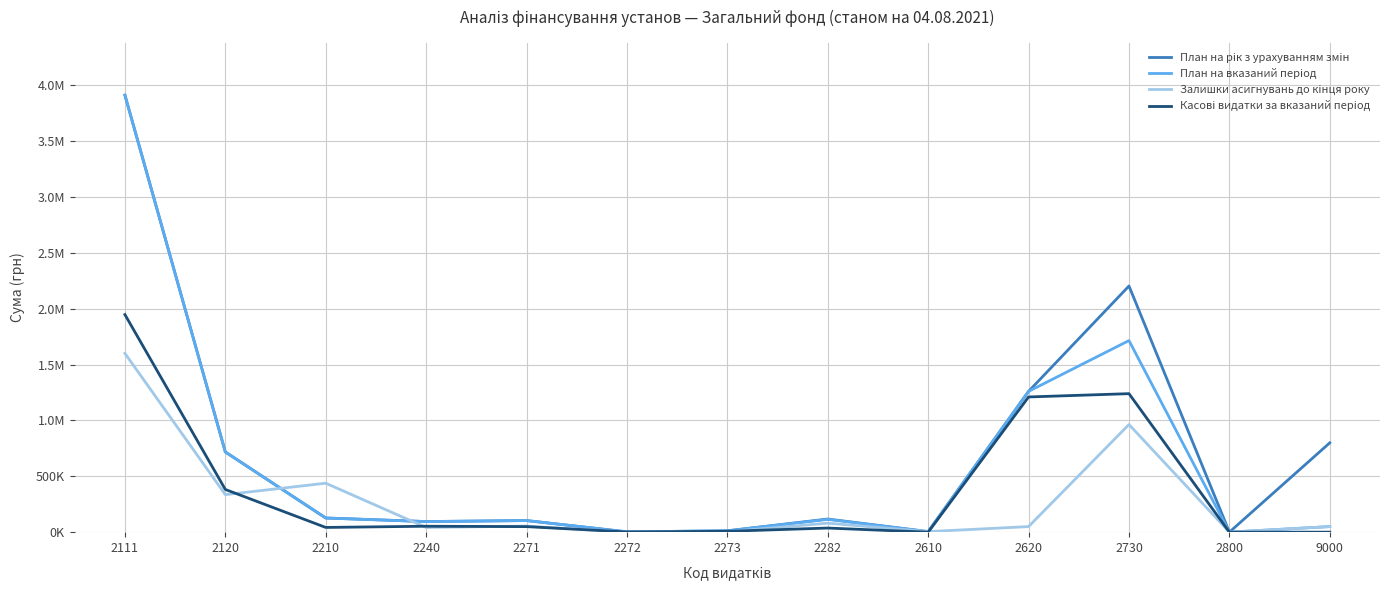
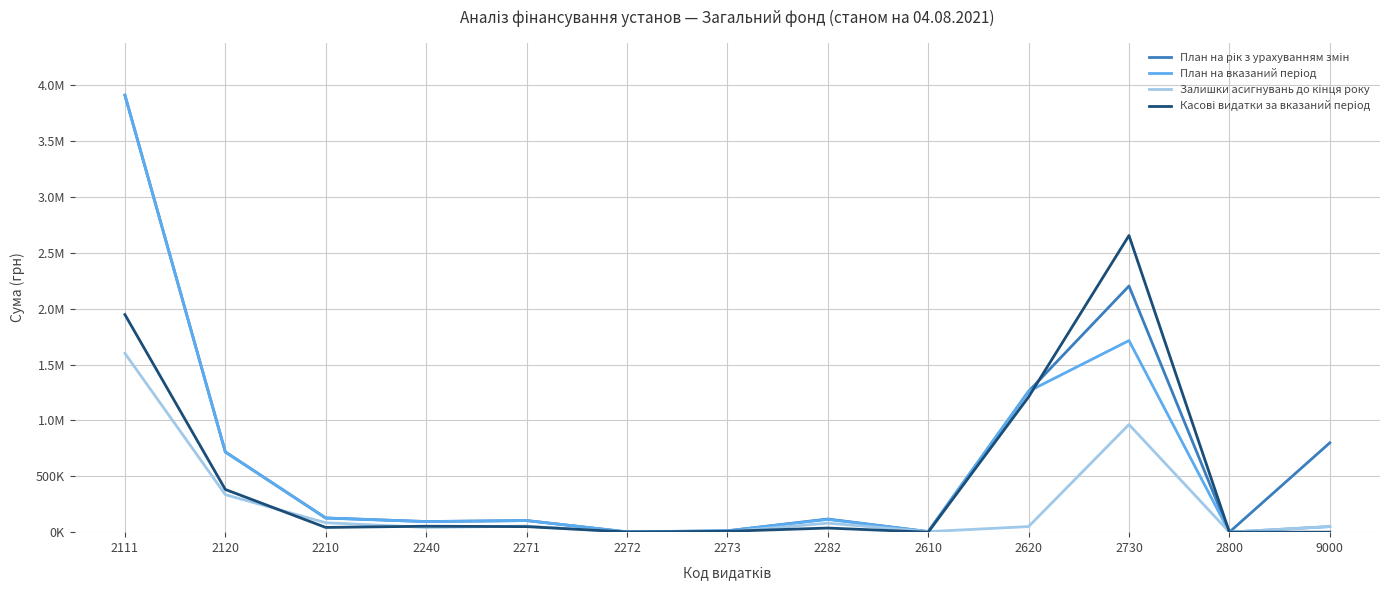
  {
    "План на рік з урахуванням змін": {
      "2730": 2200000,
      "9000": 800000
    },
    "План на вказаний період": {
      "2730": 1710000
    },
    "Залишки асигнувань до кінця року": {
      "2111": 1600000,
      "2120": 340000,
-     "2210": 440000,
+     "2210": 80000,
      "2282": 80000,
      "2620": 50000,
      "2730": 960000
    },
    "Касові видатки за вказаний період": {
      "2111": 1950000,
      "2120": 380000,
      "2210": 40000,
      "2282": 40000,
      "2620": 1210000,
-     "2730": 1240000,
+     "2730": 2660000,
      "9000": 0
    }
  }
